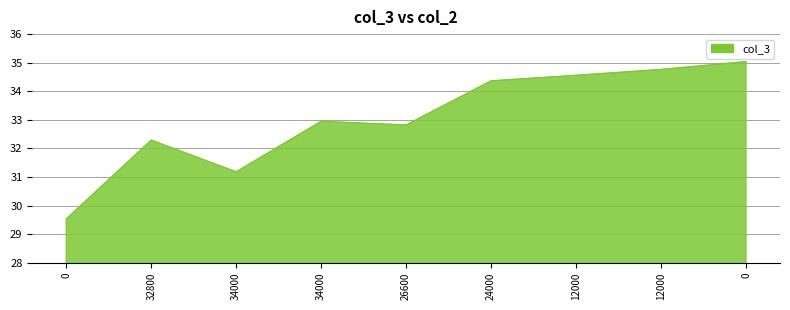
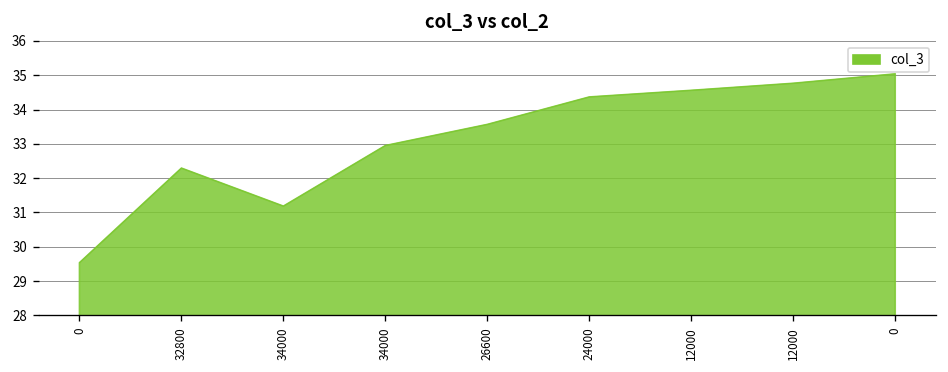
  {
    "32800": 32.3,
-   "26600": 32.8,
+   "26600": 33.6,
    "24000": 34.4
  }
